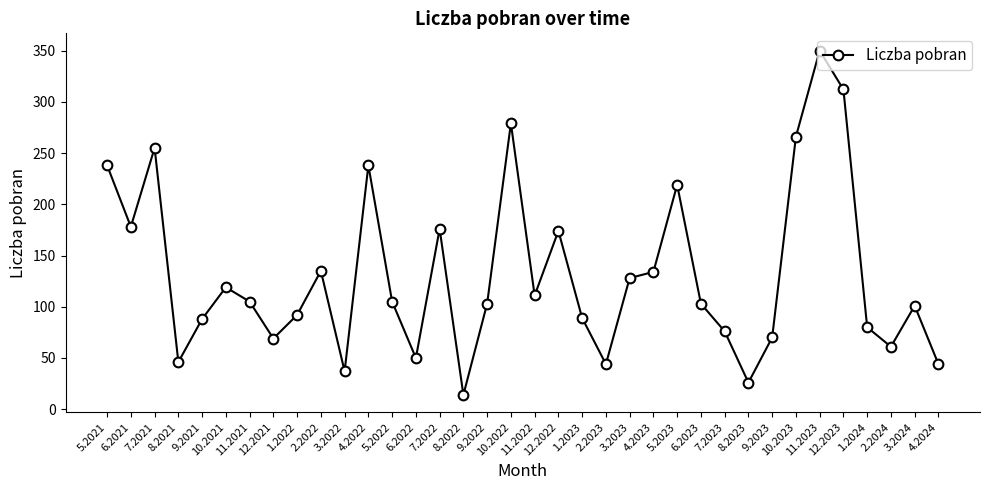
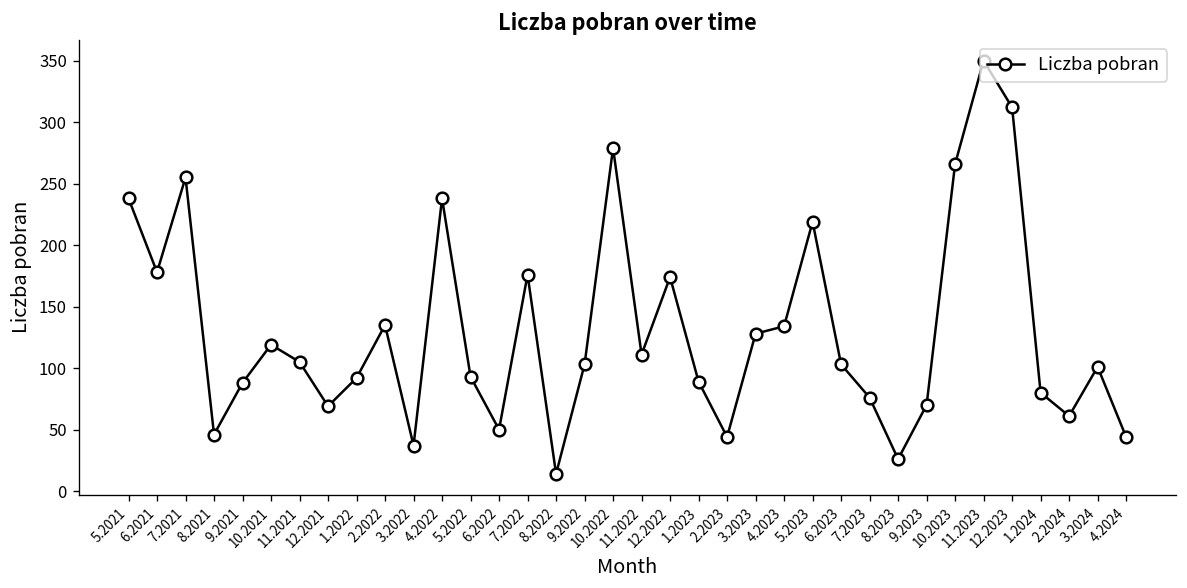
  {
    "5.2021": 238,
    "6.2021": 178,
    "7.2021": 255,
    "8.2021": 46,
    "9.2021": 88,
    "10.2021": 119,
    "11.2021": 105,
    "12.2021": 69,
    "1.2022": 92,
    "2.2022": 135,
    "3.2022": 37,
    "4.2022": 238,
-   "5.2022": 105,
+   "5.2022": 93,
    "6.2022": 50,
    "7.2022": 176,
    "8.2022": 14,
    "9.2022": 103,
    "10.2022": 279,
    "11.2022": 111,
    "12.2022": 174,
    "1.2023": 89,
    "2.2023": 44,
    "3.2023": 128,
    "4.2023": 134,
    "5.2023": 219,
    "6.2023": 103,
    "7.2023": 76,
    "8.2023": 26,
    "9.2023": 70,
    "10.2023": 266,
    "12.2023": 312,
    "1.2024": 80,
    "2.2024": 61,
    "3.2024": 101,
    "4.2024": 44
  }
